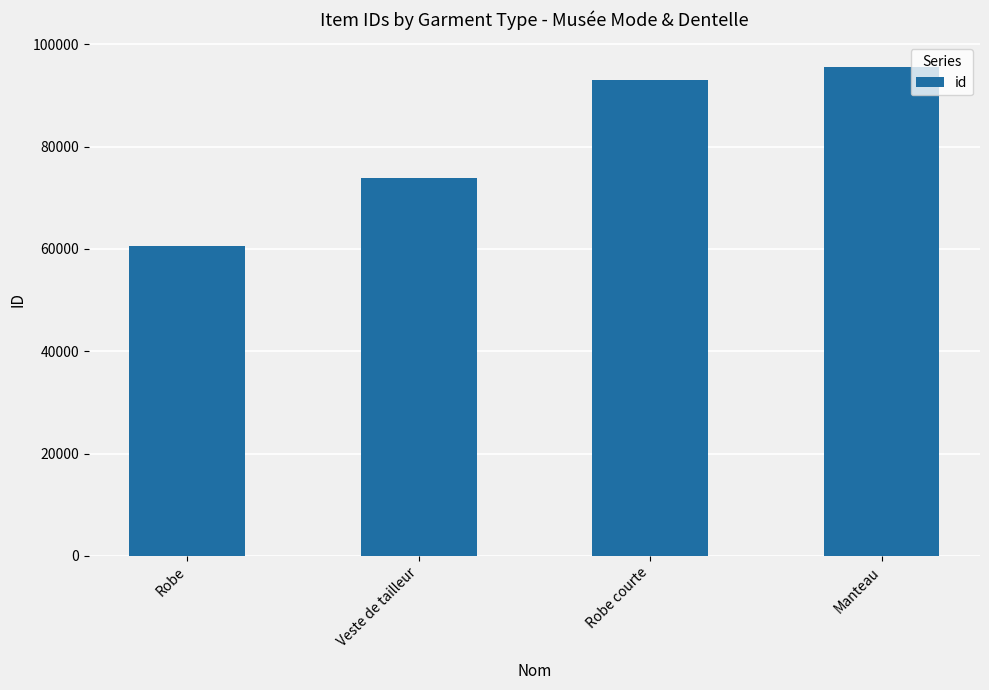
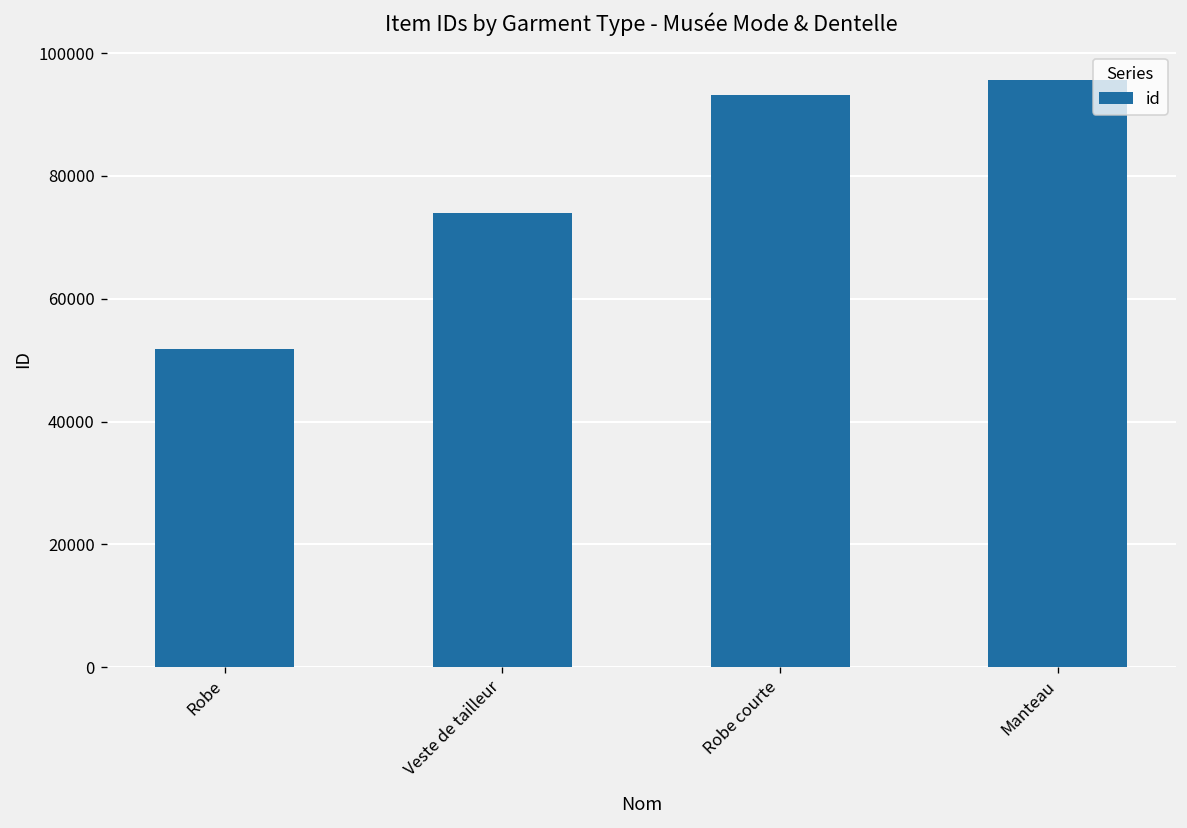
  {
-   "Robe": 61000,
+   "Robe": 52000,
    "Veste de tailleur": 74000,
    "Robe courte": 93000,
    "Manteau": 96000
  }
